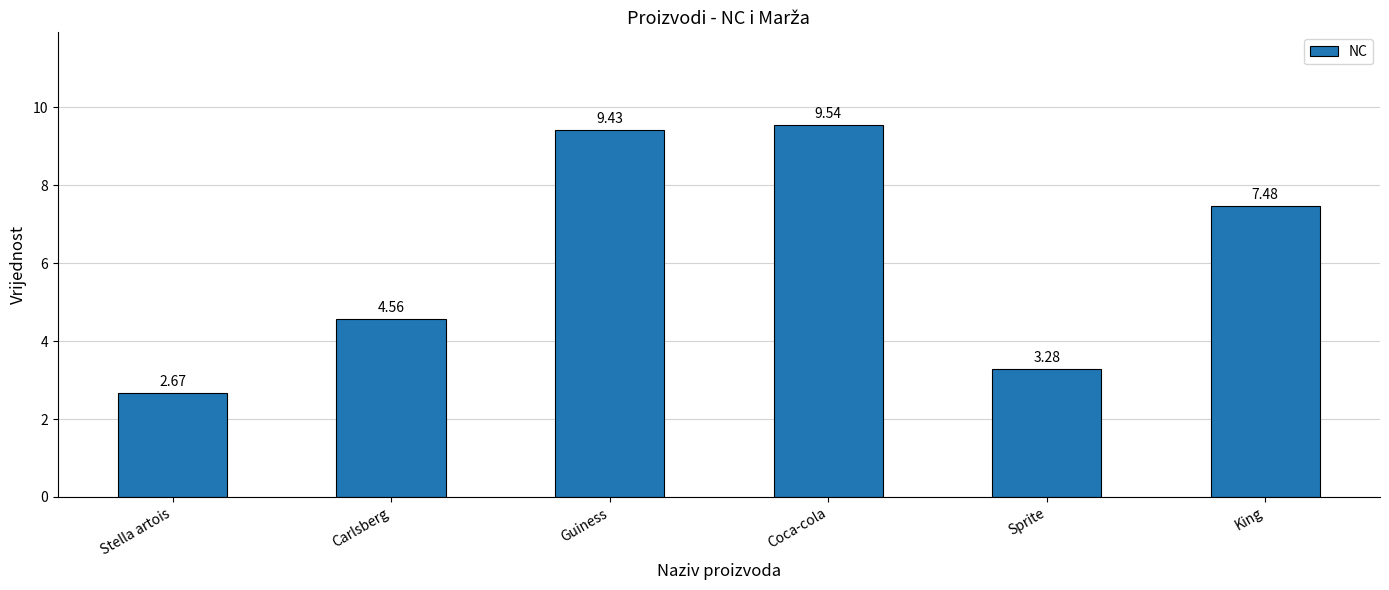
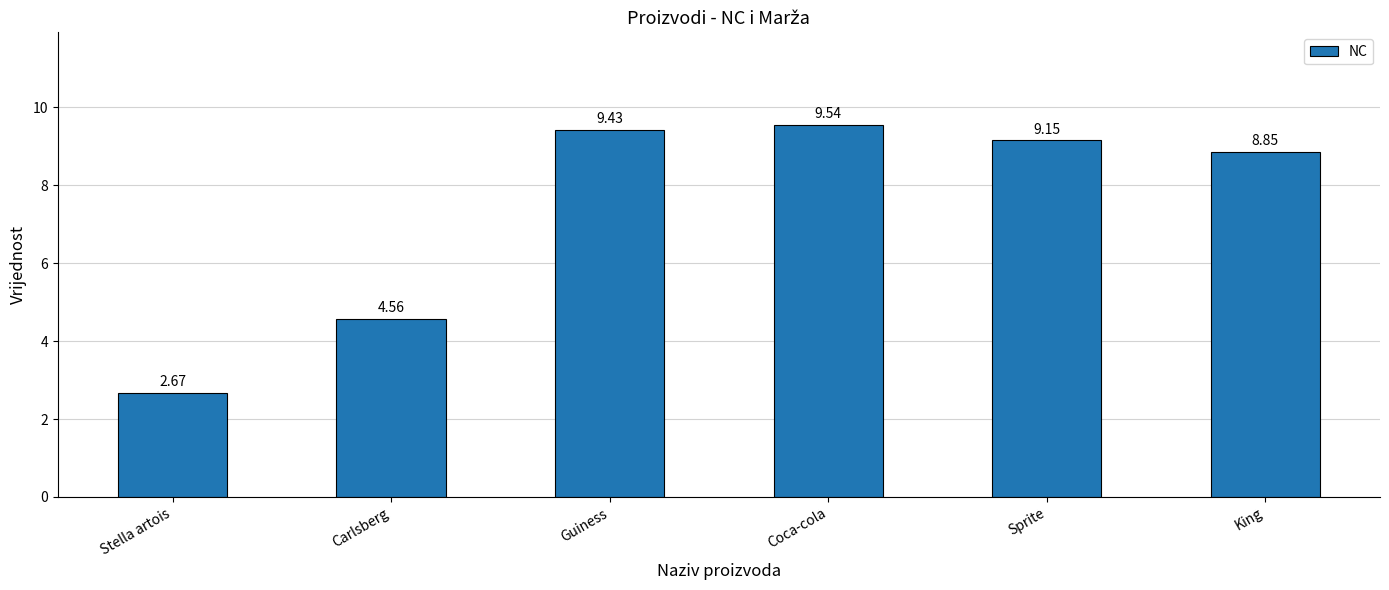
  {
    "Stella artois": 2.67,
    "Carlsberg": 4.56,
    "Guiness": 9.43,
    "Coca-cola": 9.54,
-   "Sprite": 3.28,
-   "King": 7.48
+   "Sprite": 9.15,
+   "King": 8.85
  }
